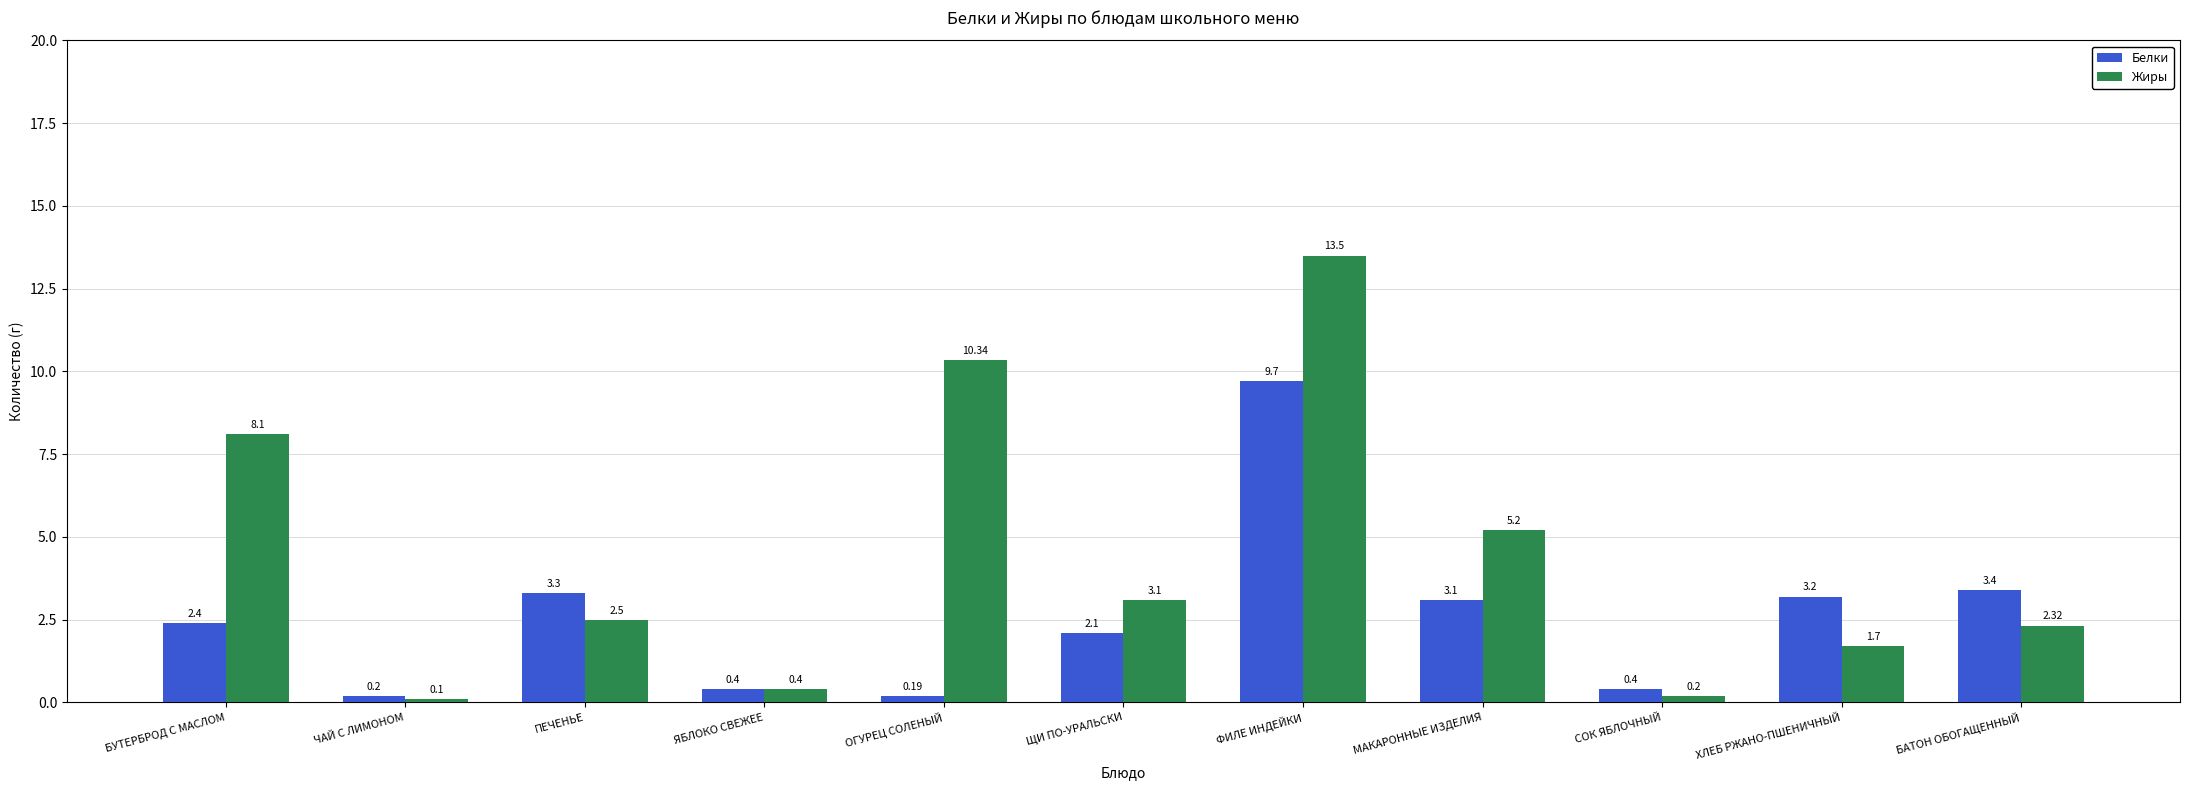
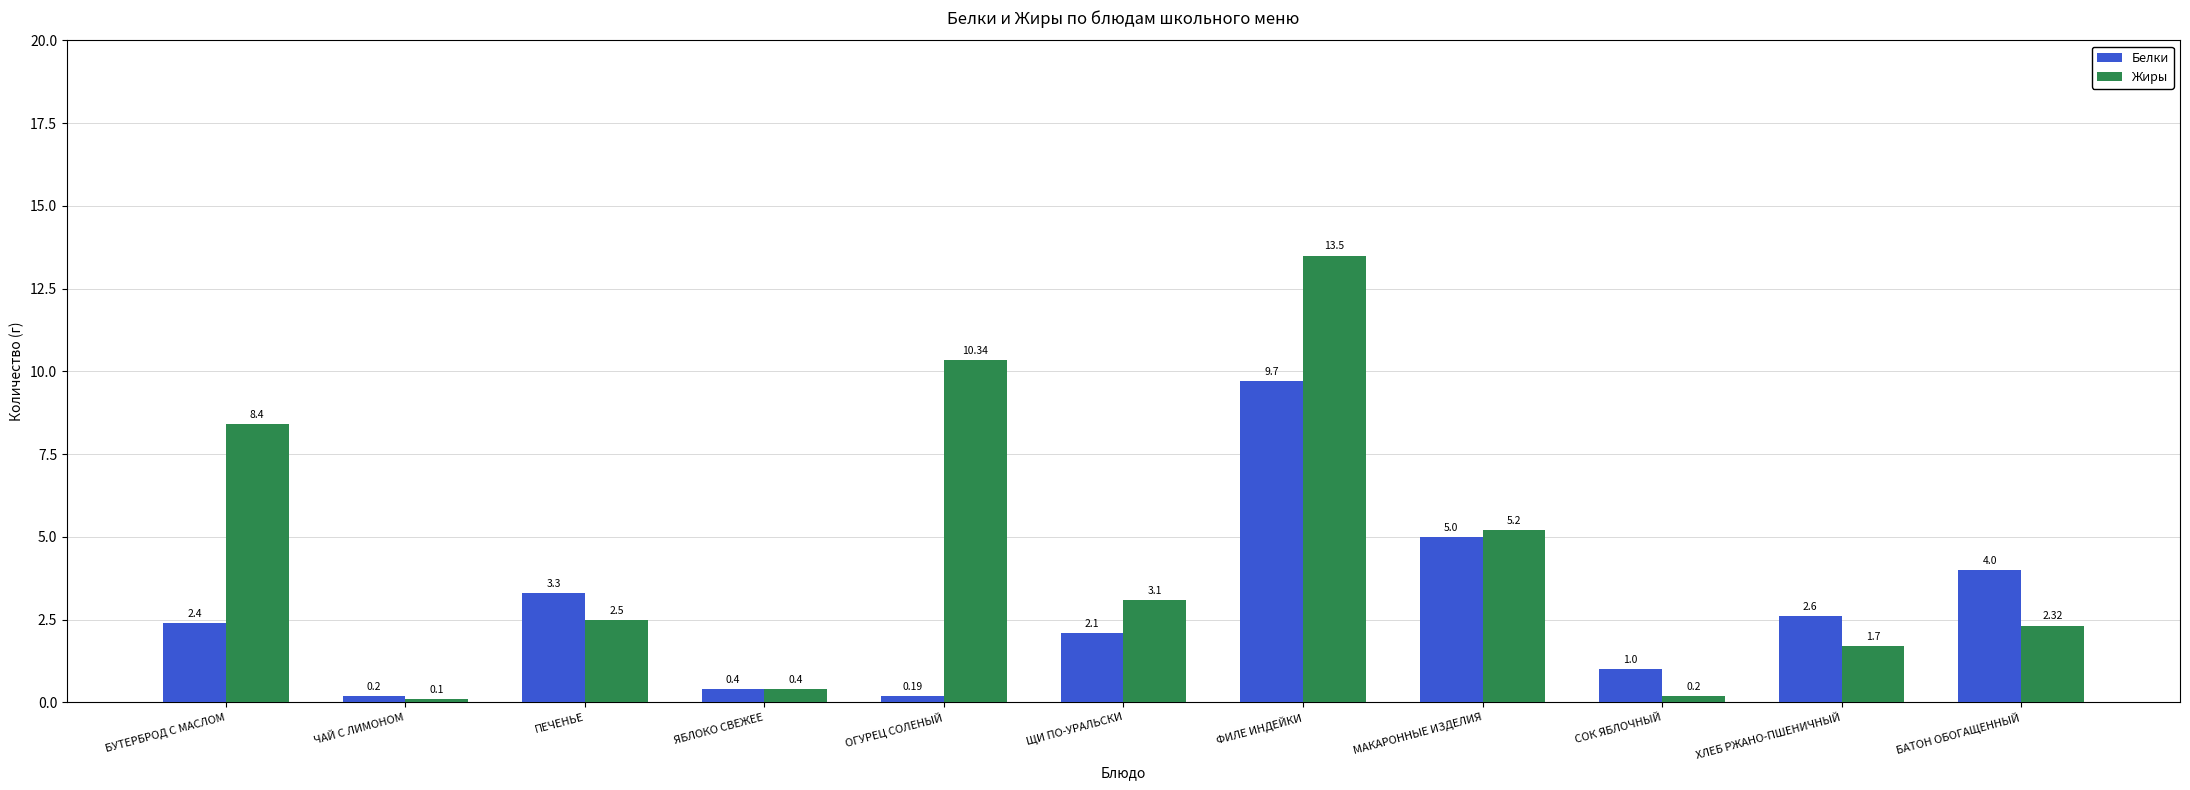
  {
    "Белки": {
      "БУТЕРБРОД С МАСЛОМ": 2.4,
      "ЧАЙ С ЛИМОНОМ": 0.2,
      "ПЕЧЕНЬЕ": 3.3,
      "ЯБЛОКО СВЕЖЕЕ": 0.4,
      "ОГУРЕЦ СОЛЕНЫЙ": 0.19,
      "ЩИ ПО-УРАЛЬСКИ": 2.1,
      "ФИЛЕ ИНДЕЙКИ": 9.7,
-     "МАКАРОННЫЕ ИЗДЕЛИЯ": 3.1,
-     "СОК ЯБЛОЧНЫЙ": 0.4,
-     "ХЛЕБ РЖАНО-ПШЕНИЧНЫЙ": 3.2,
-     "БАТОН ОБОГАЩЕННЫЙ": 3.4
+     "МАКАРОННЫЕ ИЗДЕЛИЯ": 5.0,
+     "СОК ЯБЛОЧНЫЙ": 1.0,
+     "ХЛЕБ РЖАНО-ПШЕНИЧНЫЙ": 2.6,
+     "БАТОН ОБОГАЩЕННЫЙ": 4.0
    },
    "Жиры": {
-     "БУТЕРБРОД С МАСЛОМ": 8.1,
+     "БУТЕРБРОД С МАСЛОМ": 8.4,
      "ЧАЙ С ЛИМОНОМ": 0.1,
      "ПЕЧЕНЬЕ": 2.5,
      "ЯБЛОКО СВЕЖЕЕ": 0.4,
      "ОГУРЕЦ СОЛЕНЫЙ": 10.34,
      "ЩИ ПО-УРАЛЬСКИ": 3.1,
      "ФИЛЕ ИНДЕЙКИ": 13.5,
      "МАКАРОННЫЕ ИЗДЕЛИЯ": 5.2,
      "СОК ЯБЛОЧНЫЙ": 0.2,
      "ХЛЕБ РЖАНО-ПШЕНИЧНЫЙ": 1.7,
      "БАТОН ОБОГАЩЕННЫЙ": 2.32
    }
  }
